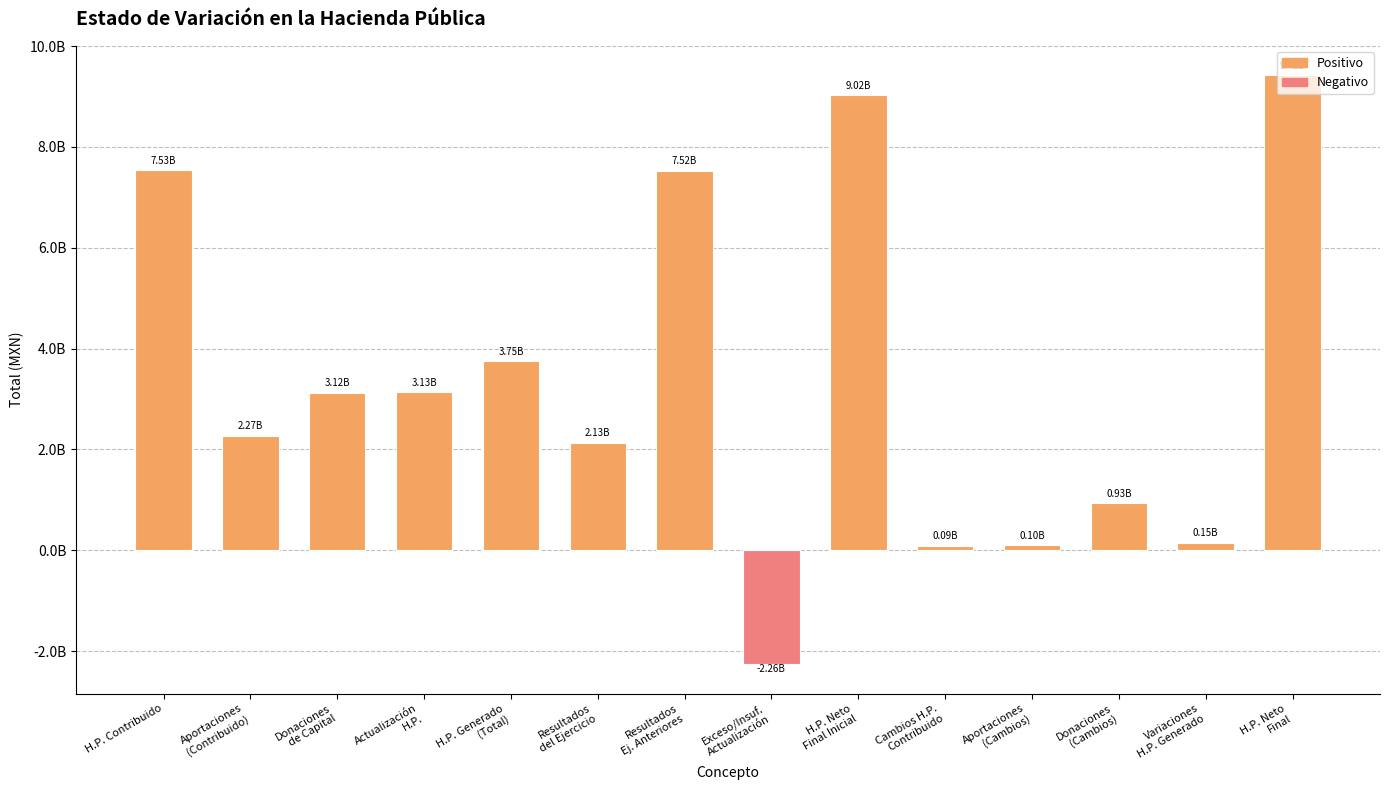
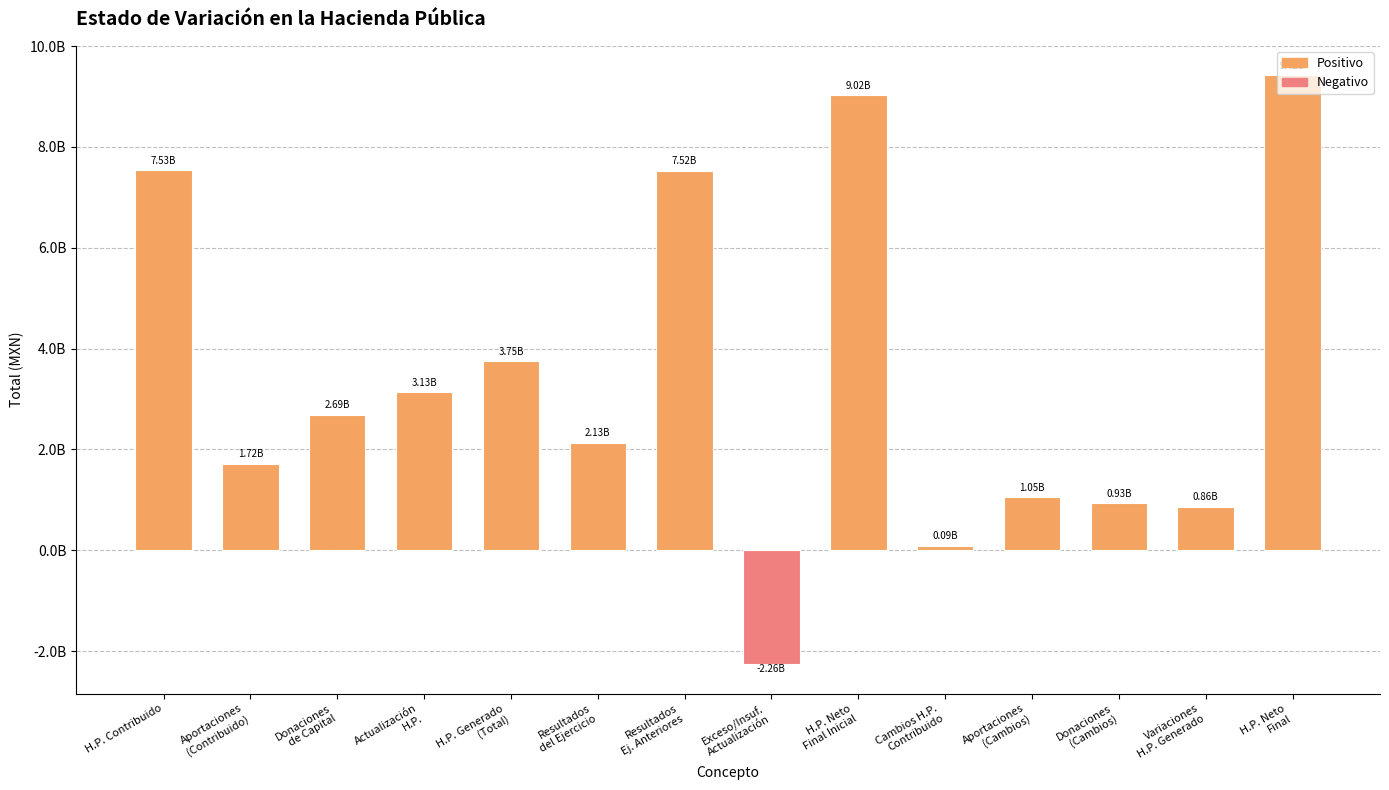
  {
    "H.P. Contribuido": "7.53B",
-   "Aportaciones (Contribuido)": "2.27B",
-   "Donaciones de Capital": "3.12B",
+   "Aportaciones (Contribuido)": "1.72B",
+   "Donaciones de Capital": "2.69B",
    "Actualización H.P.": "3.13B",
    "H.P. Generado (Total)": "3.75B",
    "Resultados del Ejercicio": "2.13B",
    "Resultados Ej. Anteriores": "7.52B",
    "Exceso/Insuf. Actualización": "-2.26B",
    "H.P. Neto Final Inicial": "9.02B",
    "Cambios H.P. Contribuido": "0.09B",
-   "Aportaciones (Cambios)": "0.10B",
+   "Aportaciones (Cambios)": "1.05B",
    "Donaciones (Cambios)": "0.93B",
-   "Variaciones H.P. Generado": "0.15B"
+   "Variaciones H.P. Generado": "0.86B"
  }
